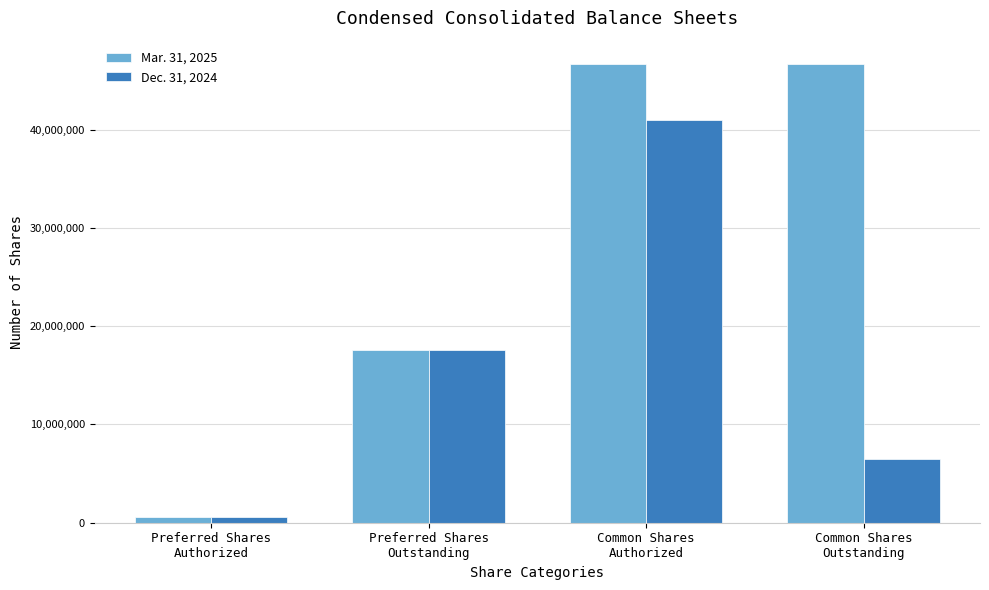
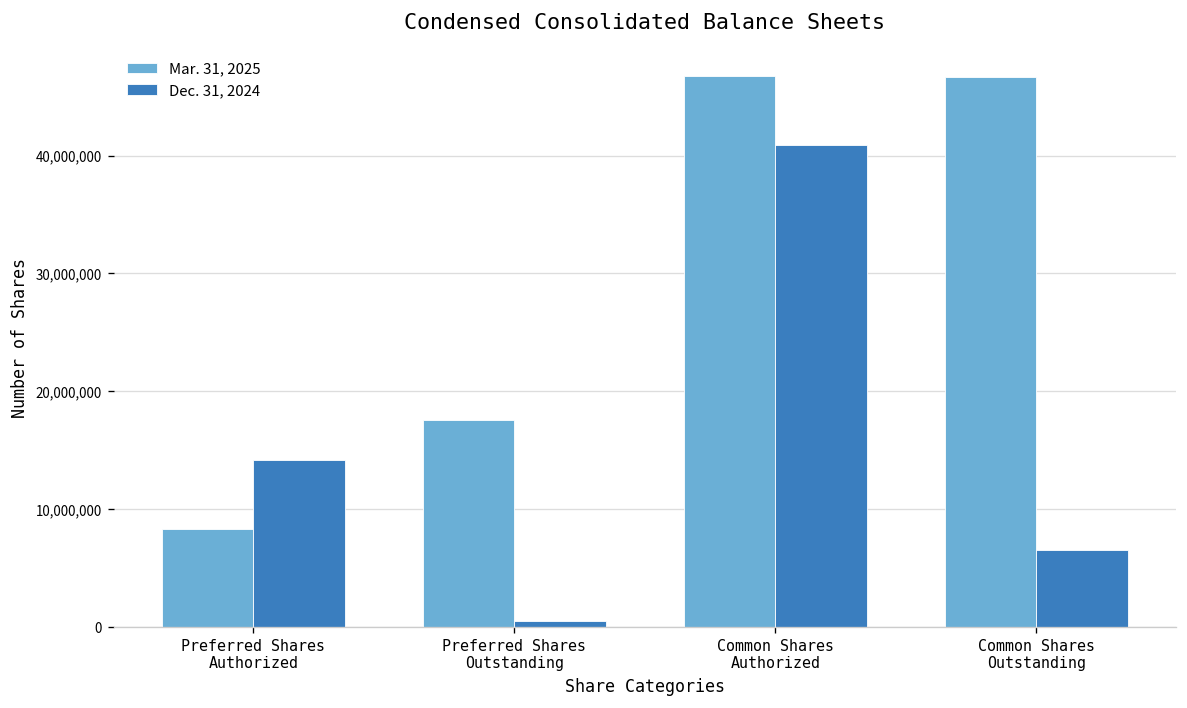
  {
    "Mar. 31, 2025": {
-     "Preferred Shares Authorized": "1,000,000",
+     "Preferred Shares Authorized": "8,000,000",
      "Preferred Shares Outstanding": "18,000,000",
      "Common Shares Authorized": "47,000,000",
      "Common Shares Outstanding": "47,000,000"
    },
    "Dec. 31, 2024": {
-     "Preferred Shares Authorized": "1,000,000",
-     "Preferred Shares Outstanding": "18,000,000",
+     "Preferred Shares Authorized": "14,000,000",
+     "Preferred Shares Outstanding": "1,000,000",
      "Common Shares Authorized": "41,000,000",
      "Common Shares Outstanding": "7,000,000"
    }
  }
